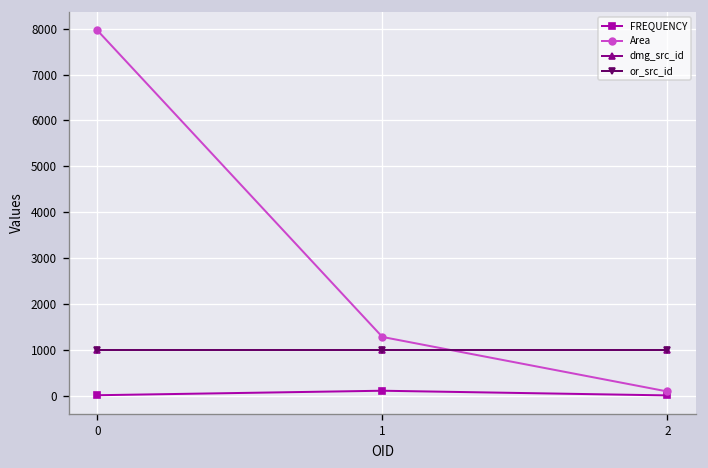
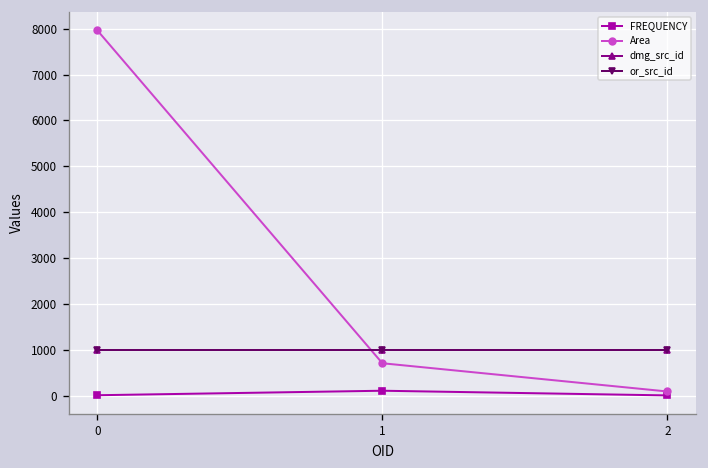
  {
    "FREQUENCY": {
      "0": 0,
      "1": 100,
      "2": 0
    },
    "Area": {
      "0": 8000,
-     "1": 1300,
+     "1": 700,
      "2": 100
    },
    "or_src_id": {
      "0": 1000,
      "1": 1000,
      "2": 1000
    }
  }
